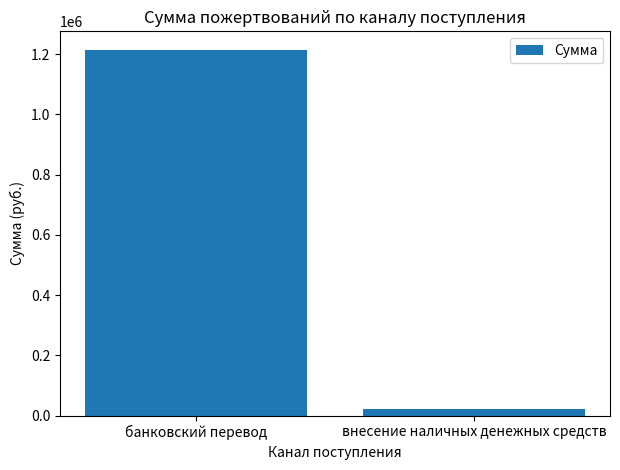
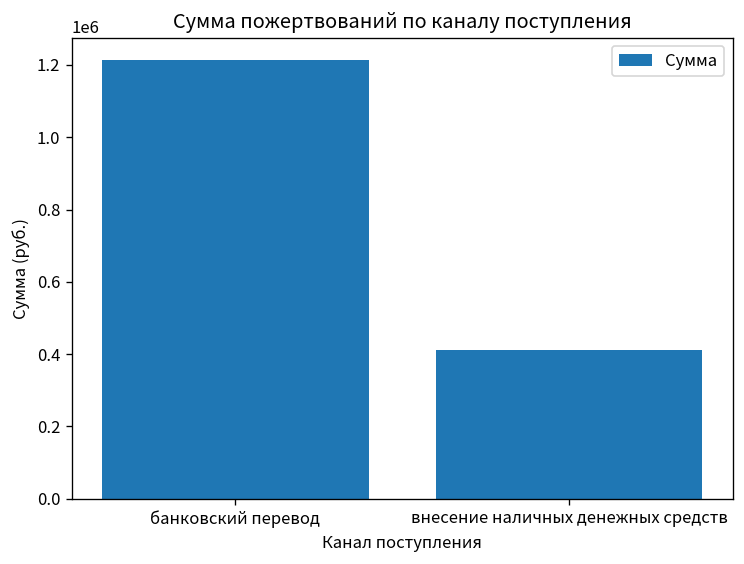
  {
    "банковский перевод": 1210000,
-   "внесение наличных денежных средств": 20000
+   "внесение наличных денежных средств": 410000
  }
